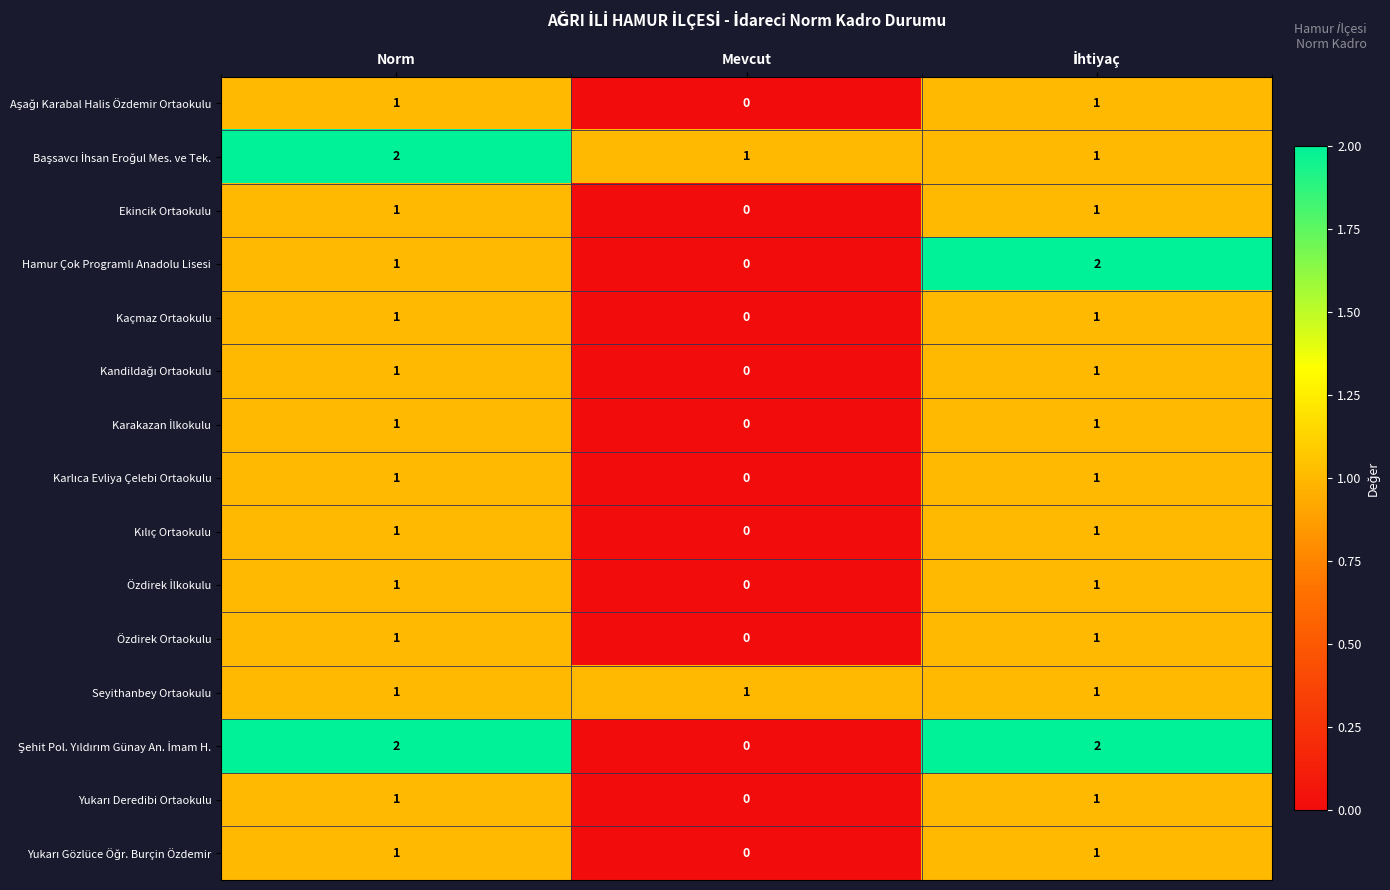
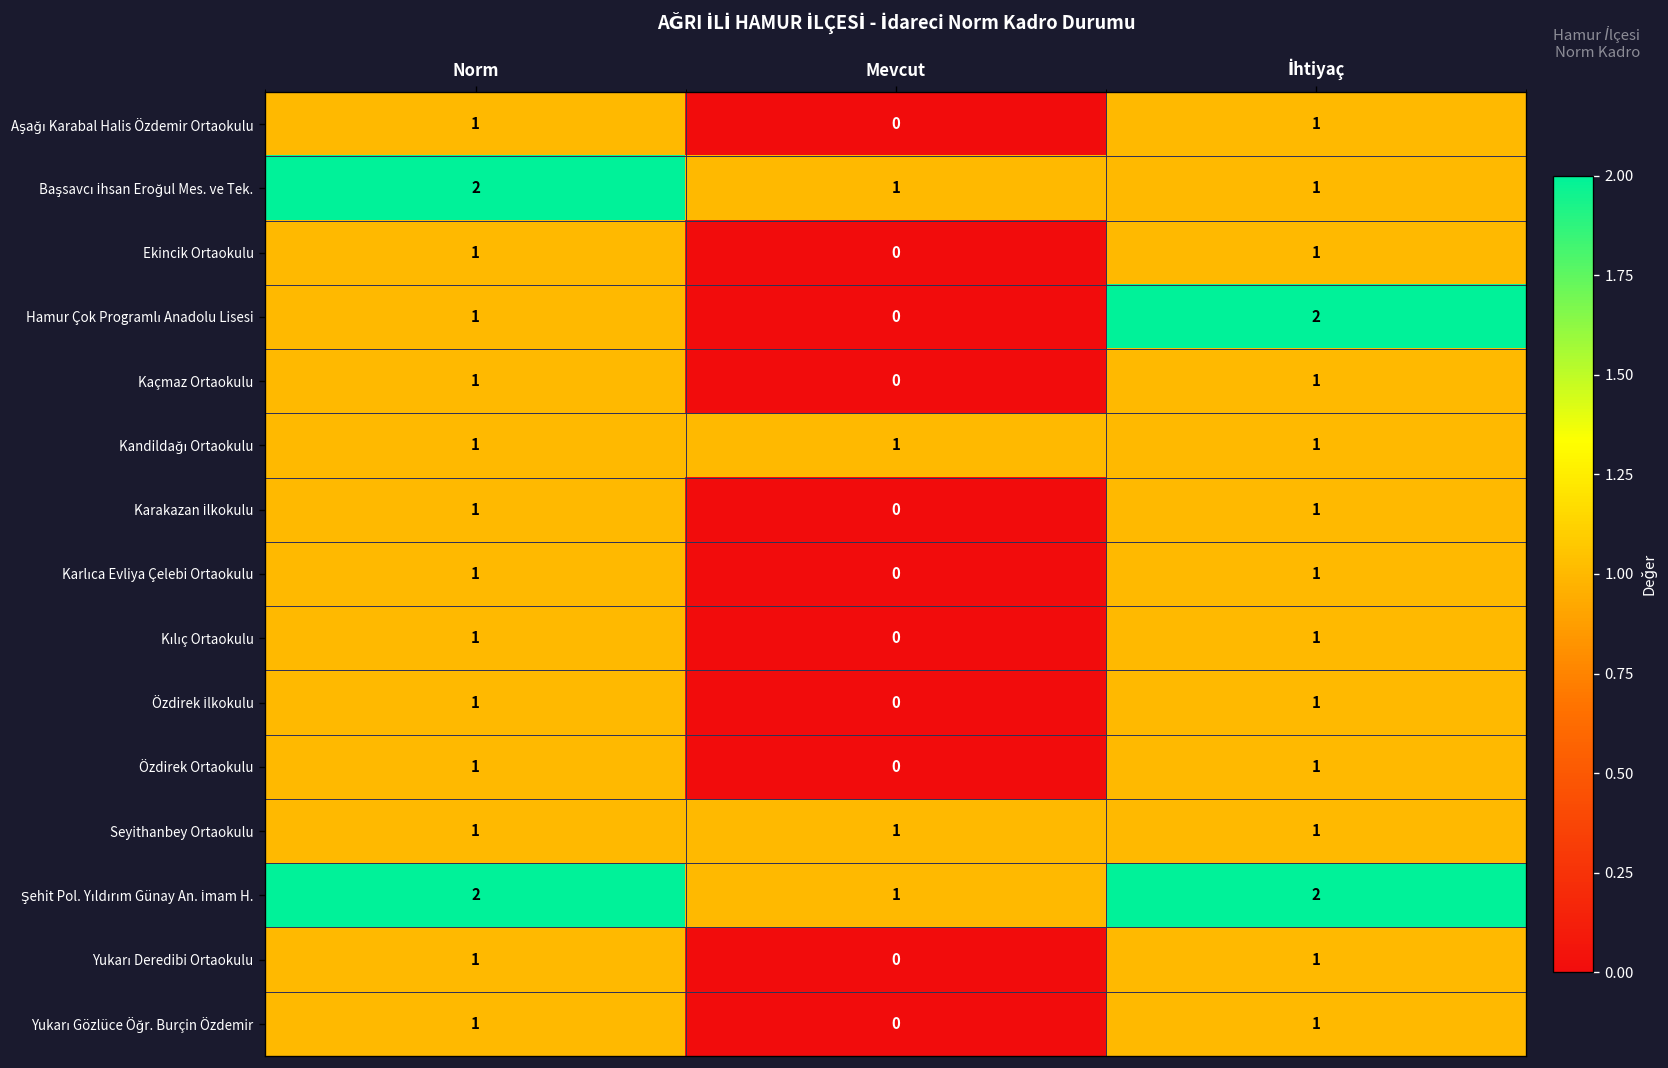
  {
    "Aşağı Karabal Halis Özdemir Ortaokulu": {
      "Norm": 1,
      "Mevcut": 0,
      "İhtiyaç": 1
    },
    "Başsavcı İhsan Eroğul Mes. ve Tek.": {
      "Norm": 2,
      "Mevcut": 1,
      "İhtiyaç": 1
    },
    "Ekincik Ortaokulu": {
      "Norm": 1,
      "Mevcut": 0,
      "İhtiyaç": 1
    },
    "Hamur Çok Programlı Anadolu Lisesi": {
      "Norm": 1,
      "Mevcut": 0,
      "İhtiyaç": 2
    },
    "Kaçmaz Ortaokulu": {
      "Norm": 1,
      "Mevcut": 0,
      "İhtiyaç": 1
    },
    "Kandildağı Ortaokulu": {
      "Norm": 1,
-     "Mevcut": 0,
+     "Mevcut": 1,
      "İhtiyaç": 1
    },
    "Karakazan İlkokulu": {
      "Norm": 1,
      "Mevcut": 0,
      "İhtiyaç": 1
    },
    "Karlıca Evliya Çelebi Ortaokulu": {
      "Norm": 1,
      "Mevcut": 0,
      "İhtiyaç": 1
    },
    "Kılıç Ortaokulu": {
      "Norm": 1,
      "Mevcut": 0,
      "İhtiyaç": 1
    },
    "Özdirek İlkokulu": {
      "Norm": 1,
      "Mevcut": 0,
      "İhtiyaç": 1
    },
    "Özdirek Ortaokulu": {
      "Norm": 1,
      "Mevcut": 0,
      "İhtiyaç": 1
    },
    "Seyithanbey Ortaokulu": {
      "Norm": 1,
      "Mevcut": 1,
      "İhtiyaç": 1
    },
    "Şehit Pol. Yıldırım Günay An. İmam H.": {
      "Norm": 2,
-     "Mevcut": 0,
+     "Mevcut": 1,
      "İhtiyaç": 2
    },
    "Yukarı Deredibi Ortaokulu": {
      "Norm": 1,
      "Mevcut": 0,
      "İhtiyaç": 1
    },
    "Yukarı Gözlüce Öğr. Burçin Özdemir": {
      "Norm": 1,
      "Mevcut": 0,
      "İhtiyaç": 1
    }
  }
